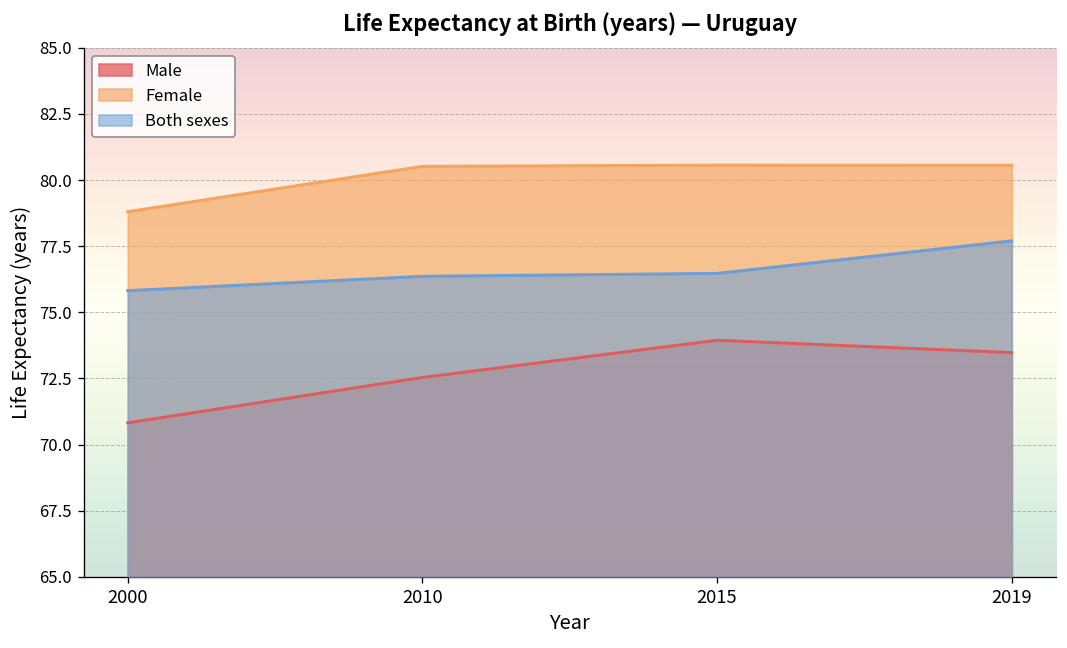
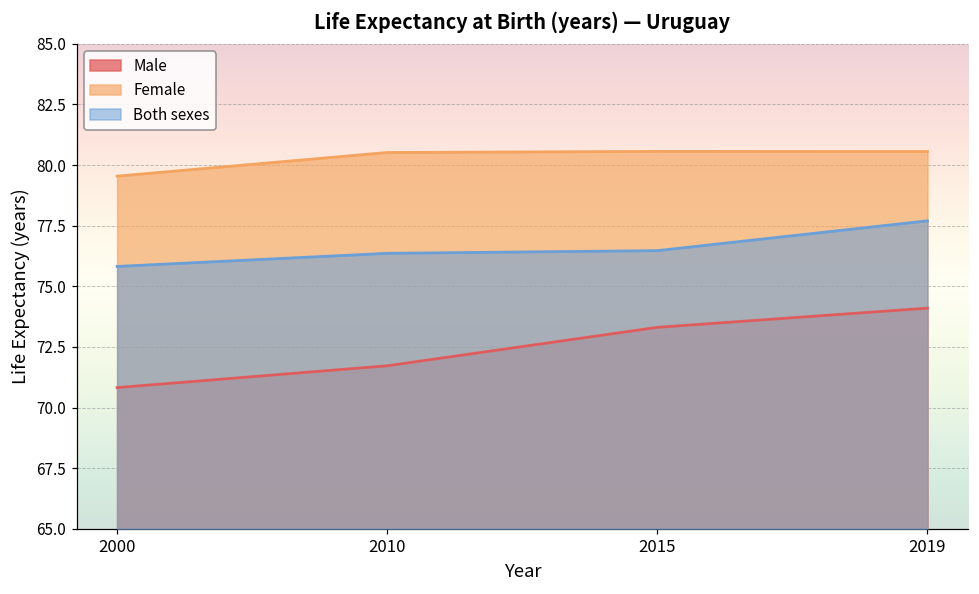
  {
    "Male": {
      "2000": 70.8,
-     "2010": 72.5,
-     "2015": 73.9,
-     "2019": 73.5
+     "2010": 71.7,
+     "2015": 73.3,
+     "2019": 74.1
    },
    "Female": {
-     "2000": 78.8,
+     "2000": 79.5,
      "2010": 80.5,
      "2015": 80.6,
      "2019": 80.6
    },
    "Both sexes": {
      "2000": 75.8,
      "2010": 76.4,
      "2015": 76.5,
      "2019": 77.7
    }
  }
